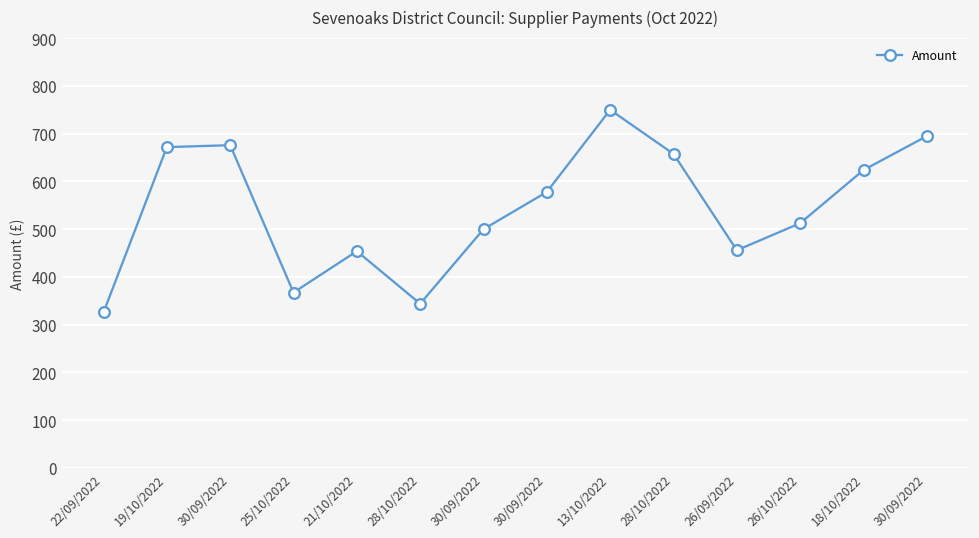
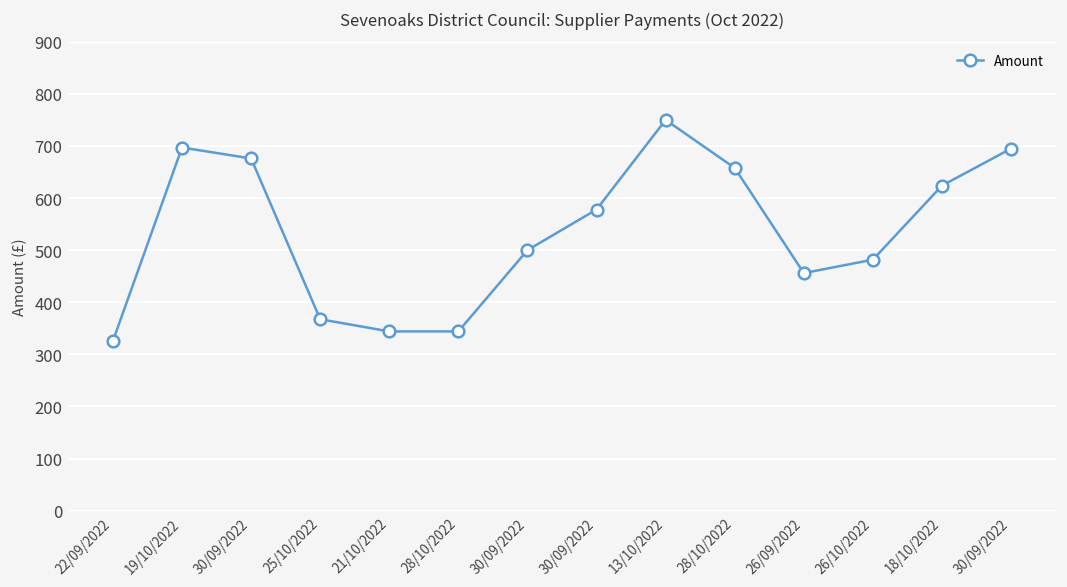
  {
    "22/09/2022": 330,
-   "19/10/2022": 670,
+   "19/10/2022": 700,
    "25/10/2022": 370,
-   "21/10/2022": 450,
+   "21/10/2022": 340,
    "13/10/2022": 750,
    "26/09/2022": 460,
-   "26/10/2022": 510,
+   "26/10/2022": 480,
    "18/10/2022": 620
  }
